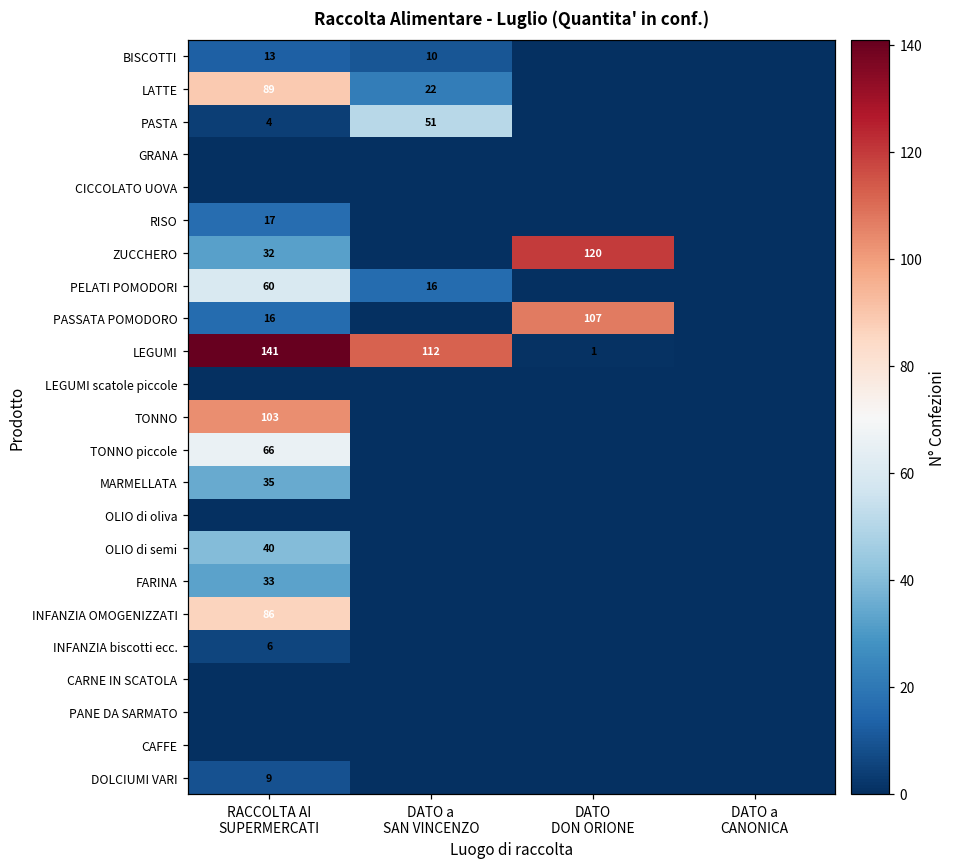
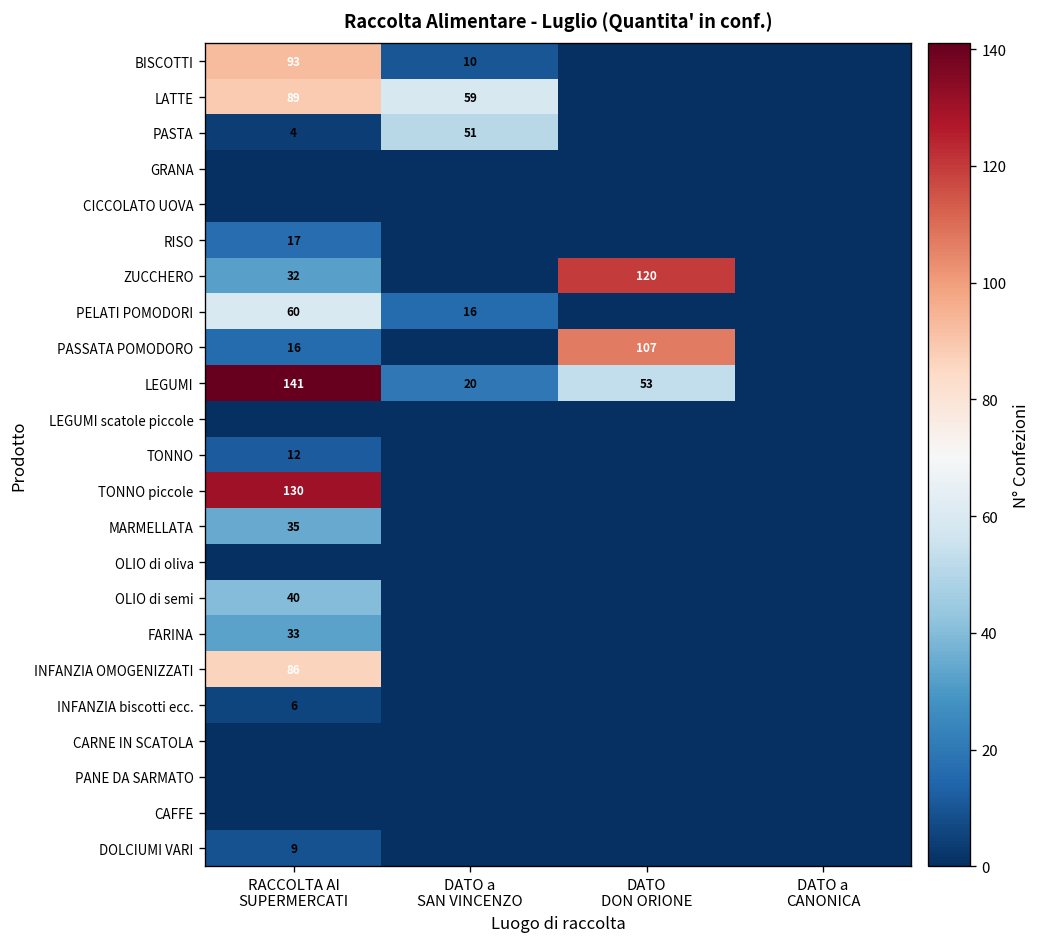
  {
    "BISCOTTI": {
-     "RACCOLTA AI SUPERMERCATI": 13,
+     "RACCOLTA AI SUPERMERCATI": 93,
      "DATO a SAN VINCENZO": 10
    },
    "LATTE": {
      "RACCOLTA AI SUPERMERCATI": 89,
-     "DATO a SAN VINCENZO": 22
+     "DATO a SAN VINCENZO": 59
    },
    "PASTA": {
      "RACCOLTA AI SUPERMERCATI": 4,
      "DATO a SAN VINCENZO": 51
    },
    "RISO": {
      "RACCOLTA AI SUPERMERCATI": 17
    },
    "ZUCCHERO": {
      "RACCOLTA AI SUPERMERCATI": 32,
      "DATO DON ORIONE": 120
    },
    "PELATI POMODORI": {
      "RACCOLTA AI SUPERMERCATI": 60,
      "DATO a SAN VINCENZO": 16
    },
    "PASSATA POMODORO": {
      "RACCOLTA AI SUPERMERCATI": 16,
      "DATO DON ORIONE": 107
    },
    "LEGUMI": {
      "RACCOLTA AI SUPERMERCATI": 141,
-     "DATO a SAN VINCENZO": 112,
-     "DATO DON ORIONE": 1
+     "DATO a SAN VINCENZO": 20,
+     "DATO DON ORIONE": 53
    },
    "TONNO": {
-     "RACCOLTA AI SUPERMERCATI": 103
+     "RACCOLTA AI SUPERMERCATI": 12
    },
    "TONNO piccole": {
-     "RACCOLTA AI SUPERMERCATI": 66
+     "RACCOLTA AI SUPERMERCATI": 130
    },
    "MARMELLATA": {
      "RACCOLTA AI SUPERMERCATI": 35
    },
    "OLIO di semi": {
      "RACCOLTA AI SUPERMERCATI": 40
    },
    "FARINA": {
      "RACCOLTA AI SUPERMERCATI": 33
    },
    "INFANZIA OMOGENIZZATI": {
      "RACCOLTA AI SUPERMERCATI": 86
    },
    "INFANZIA biscotti ecc.": {
      "RACCOLTA AI SUPERMERCATI": 6
    },
    "DOLCIUMI VARI": {
      "RACCOLTA AI SUPERMERCATI": 9
    }
  }
